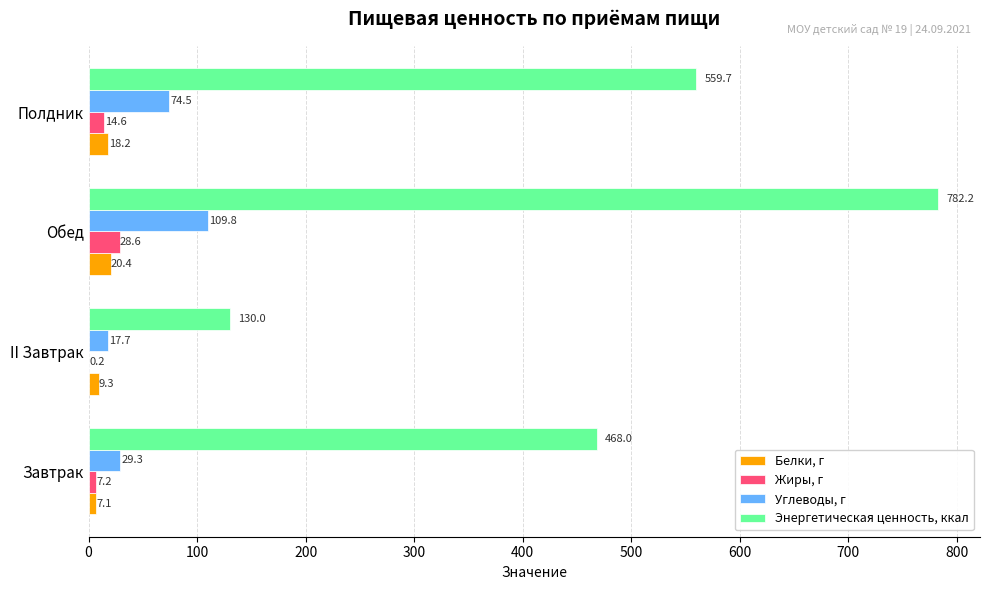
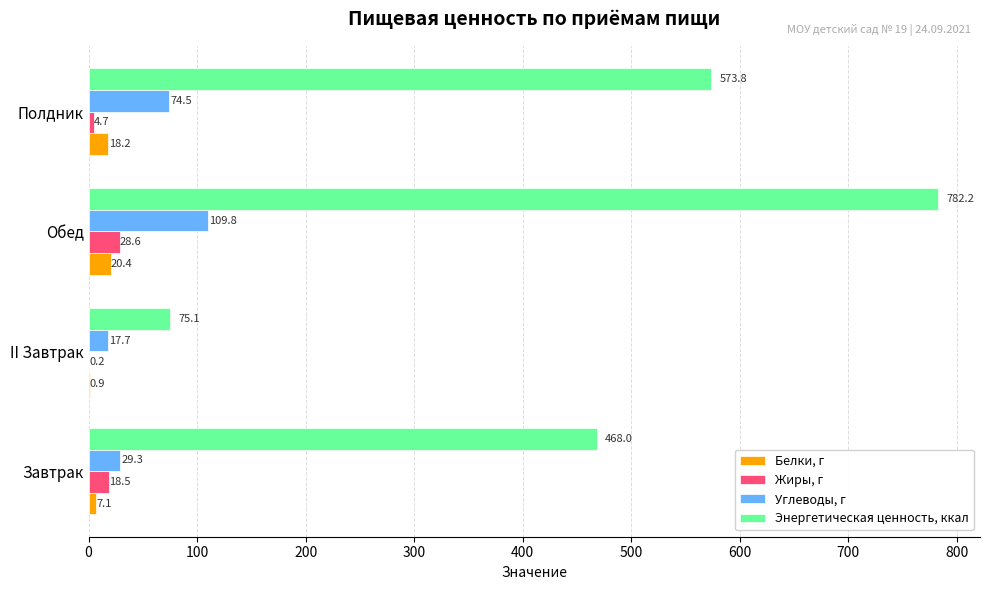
  {
    "Белки, г": {
      "Полдник": 18.2,
      "Обед": 20.4,
-     "II Завтрак": 9.3,
+     "II Завтрак": 0.9,
      "Завтрак": 7.1
    },
    "Жиры, г": {
-     "Полдник": 14.6,
+     "Полдник": 4.7,
      "Обед": 28.6,
      "II Завтрак": 0.2,
-     "Завтрак": 7.2
+     "Завтрак": 18.5
    },
    "Углеводы, г": {
      "Полдник": 74.5,
      "Обед": 109.8,
      "II Завтрак": 17.7,
      "Завтрак": 29.3
    },
    "Энергетическая ценность, ккал": {
-     "Полдник": 559.7,
+     "Полдник": 573.8,
      "Обед": 782.2,
-     "II Завтрак": 130.0,
+     "II Завтрак": 75.1,
      "Завтрак": 468.0
    }
  }
